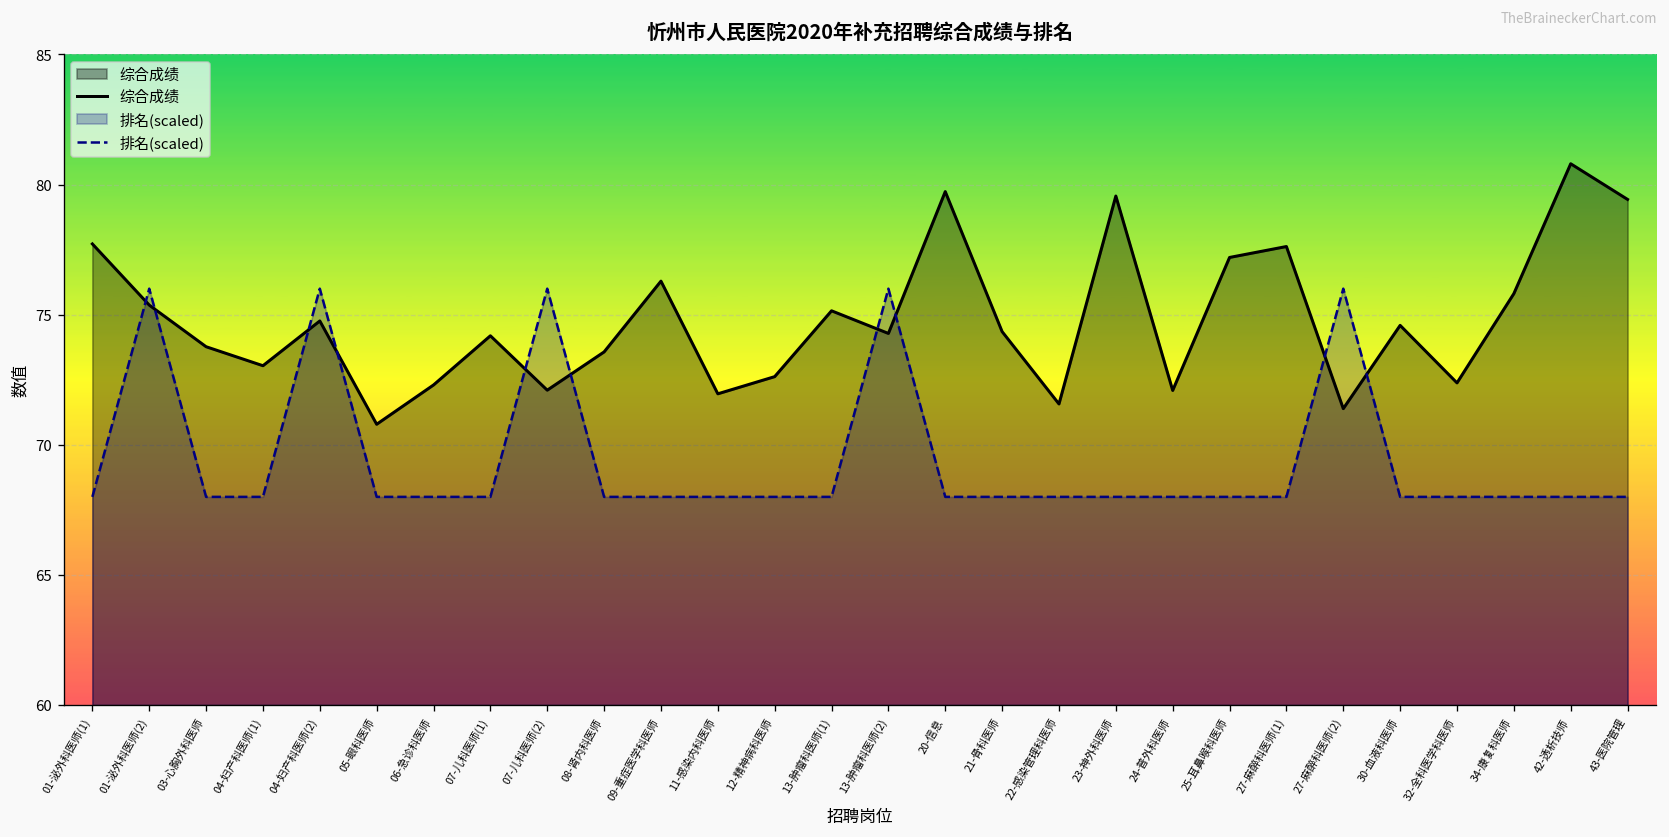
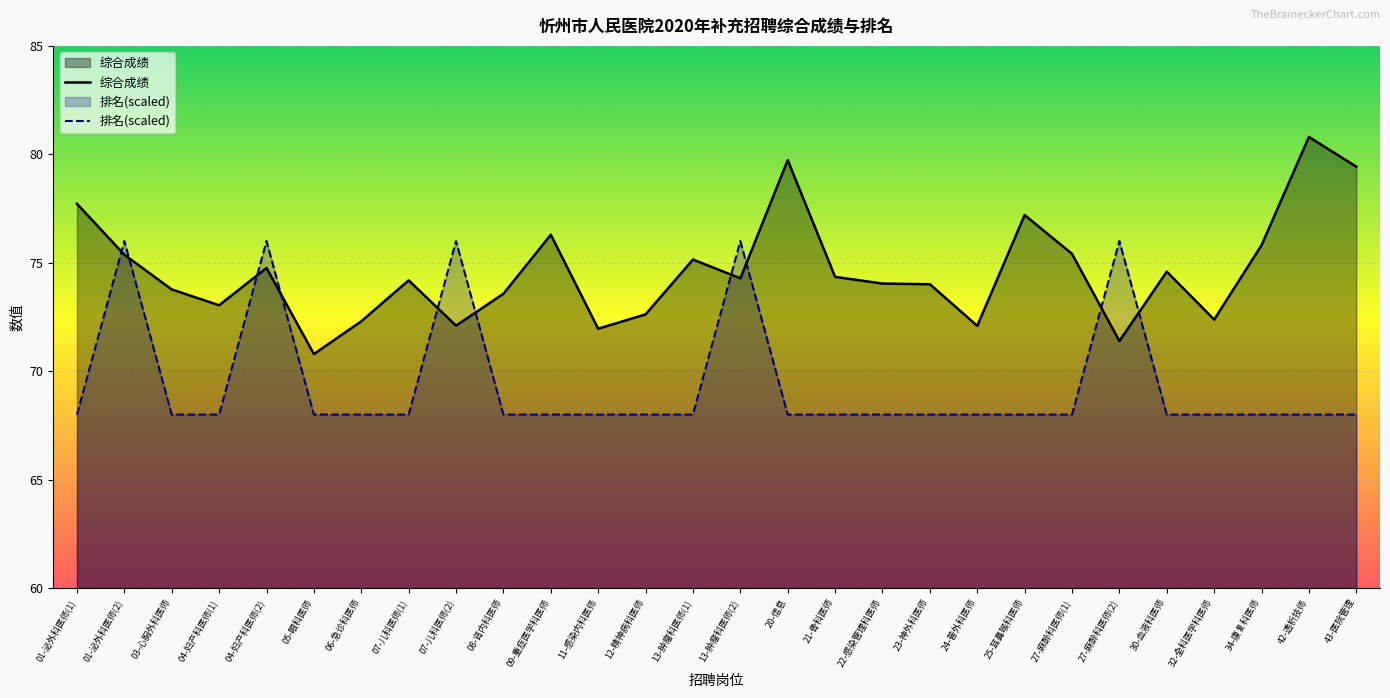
  {
    "综合成绩": {
      "01-泌外科医师(1)": 77.7,
      "01-泌外科医师(2)": 75.4,
      "03-心胸外科医师": 73.8,
      "04-妇产科医师(1)": 73.0,
      "04-妇产科医师(2)": 74.8,
      "05-眼科医师": 70.8,
      "06-急诊科医师": 72.3,
      "07-儿科医师(1)": 74.2,
      "07-儿科医师(2)": 72.1,
      "08-肾内科医师": 73.6,
      "09-重症医学科医师": 76.3,
      "11-感染内科医师": 72.0,
      "12-精神病科医师": 72.6,
      "13-肿瘤科医师(1)": 75.2,
      "13-肿瘤科医师(2)": 74.3,
      "20-信息": 79.7,
      "21-骨科医师": 74.4,
-     "22-感染管理科医师": 71.6,
-     "23-神外科医师": 79.6,
+     "22-感染管理科医师": 74.0,
+     "23-神外科医师": 74.0,
      "24-普外科医师": 72.1,
      "25-耳鼻喉科医师": 77.2,
-     "27-麻醉科医师(1)": 77.6,
+     "27-麻醉科医师(1)": 75.4,
      "27-麻醉科医师(2)": 71.4,
      "30-血液科医师": 74.6,
      "32-全科医学科医师": 72.4,
      "34-康复科医师": 75.8,
      "42-透析技师": 80.8,
      "43-医院管理": 79.4
    },
    "排名(scaled)": {
      "01-泌外科医师(1)": 68.0,
      "01-泌外科医师(2)": 76.0,
      "03-心胸外科医师": 68.0,
      "04-妇产科医师(1)": 68.0,
      "04-妇产科医师(2)": 76.0,
      "05-眼科医师": 68.0,
      "06-急诊科医师": 68.0,
      "07-儿科医师(1)": 68.0,
      "07-儿科医师(2)": 76.0,
      "08-肾内科医师": 68.0,
      "09-重症医学科医师": 68.0,
      "11-感染内科医师": 68.0,
      "12-精神病科医师": 68.0,
      "13-肿瘤科医师(1)": 68.0,
      "13-肿瘤科医师(2)": 76.0,
      "20-信息": 68.0,
      "21-骨科医师": 68.0,
      "22-感染管理科医师": 68.0,
      "23-神外科医师": 68.0,
      "24-普外科医师": 68.0,
      "25-耳鼻喉科医师": 68.0,
      "27-麻醉科医师(1)": 68.0,
      "27-麻醉科医师(2)": 76.0,
      "30-血液科医师": 68.0,
      "32-全科医学科医师": 68.0,
      "34-康复科医师": 68.0,
      "42-透析技师": 68.0,
      "43-医院管理": 68.0
    }
  }
